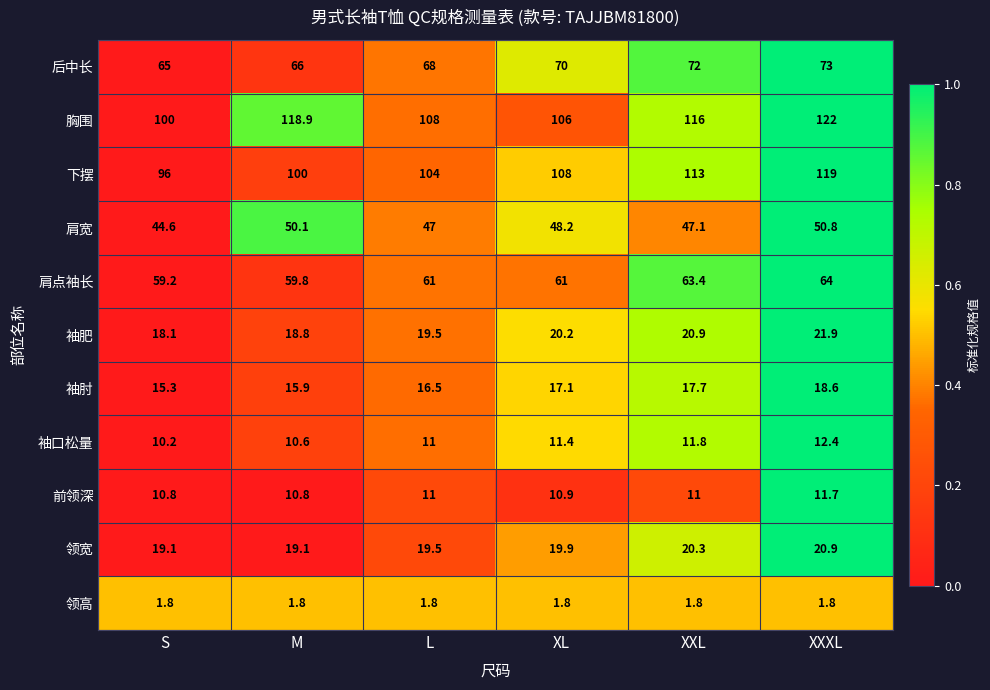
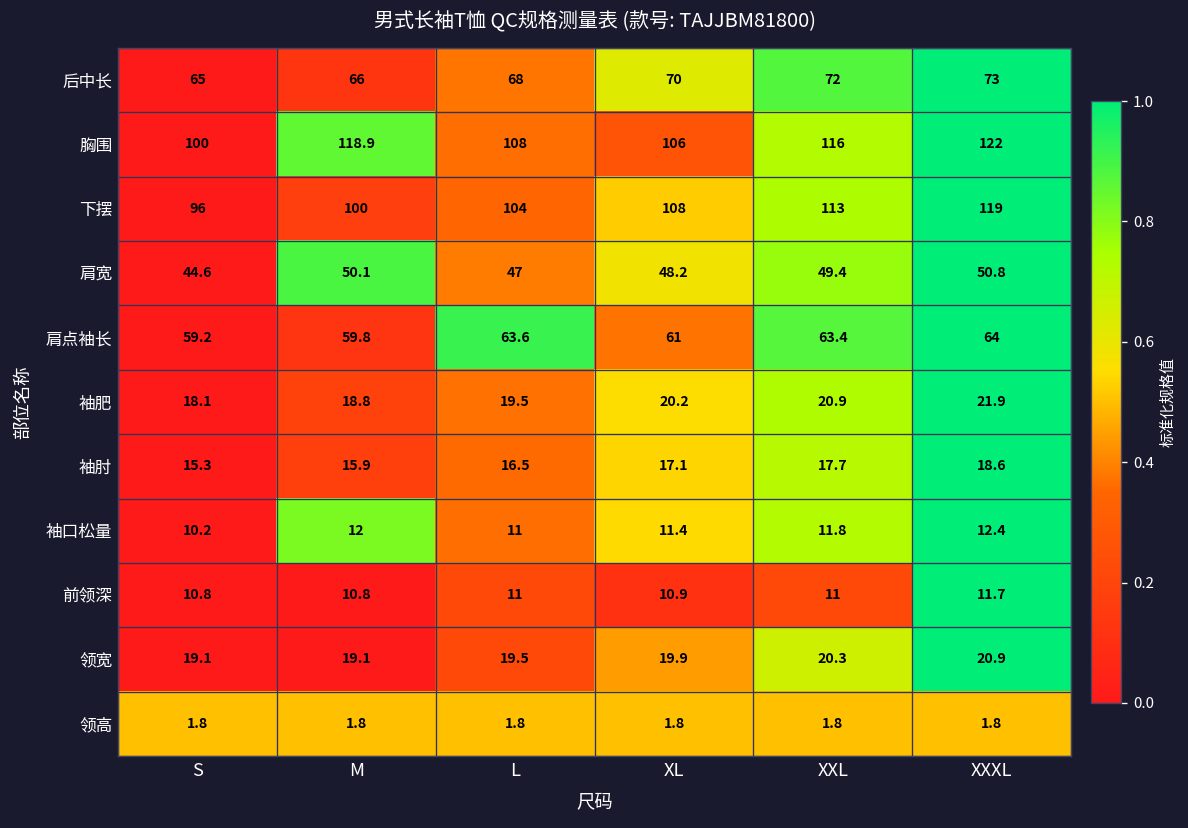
  {
    "后中长": {
      "S": 65,
      "M": 66,
      "L": 68,
      "XL": 70,
      "XXL": 72,
      "XXXL": 73
    },
    "胸围": {
      "S": 100,
      "M": 118.9,
      "L": 108,
      "XL": 106,
      "XXL": 116,
      "XXXL": 122
    },
    "下摆": {
      "S": 96,
      "M": 100,
      "L": 104,
      "XL": 108,
      "XXL": 113,
      "XXXL": 119
    },
    "肩宽": {
      "S": 44.6,
      "M": 50.1,
      "L": 47,
      "XL": 48.2,
-     "XXL": 47.1,
+     "XXL": 49.4,
      "XXXL": 50.8
    },
    "肩点袖长": {
      "S": 59.2,
      "M": 59.8,
-     "L": 61,
+     "L": 63.6,
      "XL": 61,
      "XXL": 63.4,
      "XXXL": 64
    },
    "袖肥": {
      "S": 18.1,
      "M": 18.8,
      "L": 19.5,
      "XL": 20.2,
      "XXL": 20.9,
      "XXXL": 21.9
    },
    "袖肘": {
      "S": 15.3,
      "M": 15.9,
      "L": 16.5,
      "XL": 17.1,
      "XXL": 17.7,
      "XXXL": 18.6
    },
    "袖口松量": {
      "S": 10.2,
-     "M": 10.6,
+     "M": 12,
      "L": 11,
      "XL": 11.4,
      "XXL": 11.8,
      "XXXL": 12.4
    },
    "前领深": {
      "S": 10.8,
      "M": 10.8,
      "L": 11,
      "XL": 10.9,
      "XXL": 11,
      "XXXL": 11.7
    },
    "领宽": {
      "S": 19.1,
      "M": 19.1,
      "L": 19.5,
      "XL": 19.9,
      "XXL": 20.3,
      "XXXL": 20.9
    },
    "领高": {
      "S": 1.8,
      "M": 1.8,
      "L": 1.8,
      "XL": 1.8,
      "XXL": 1.8,
      "XXXL": 1.8
    }
  }
